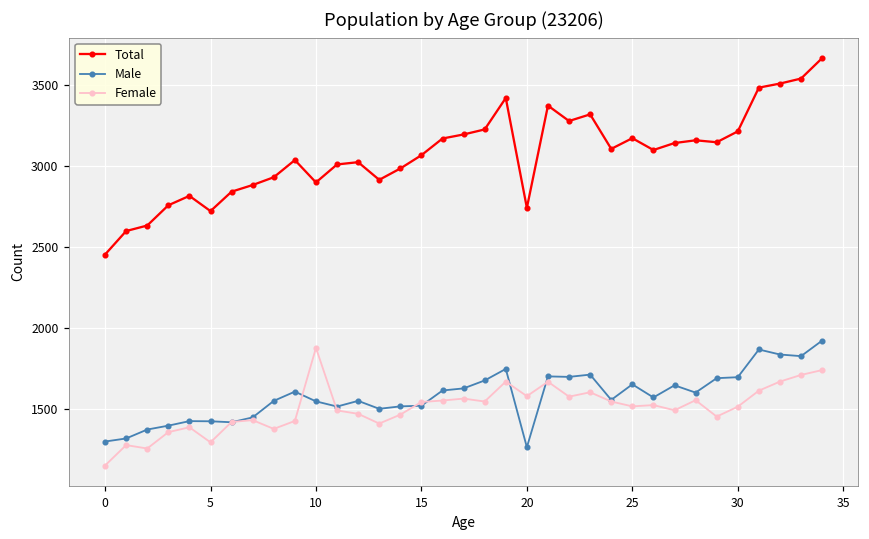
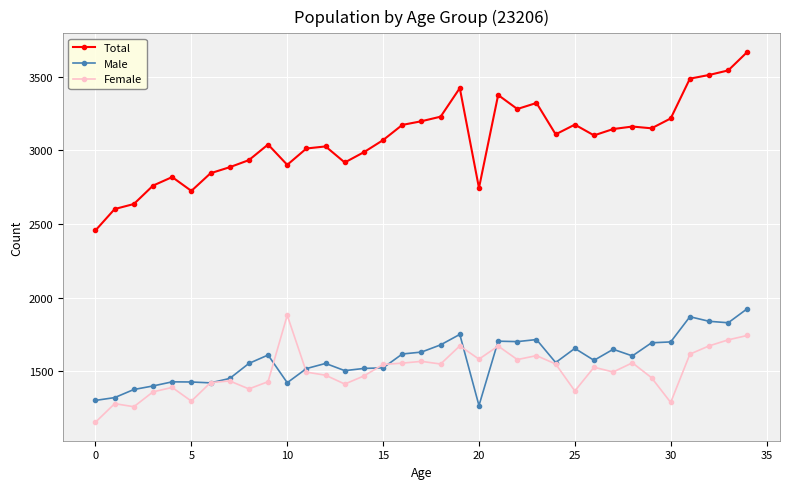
  {
    "Total": {
      "0": 2460,
      "5": 2720,
      "10": 2900,
      "15": 3070,
      "20": 2740,
      "25": 3170,
      "30": 3220
    },
    "Male": {
      "0": 1300,
      "5": 1430,
-     "10": 1550,
+     "10": 1420,
      "15": 1520,
      "20": 1270,
      "25": 1660,
      "30": 1700
    },
    "Female": {
      "0": 1150,
      "5": 1300,
      "10": 1880,
      "15": 1550,
      "20": 1580,
-     "25": 1520,
-     "30": 1520
+     "25": 1370,
+     "30": 1290
    }
  }
